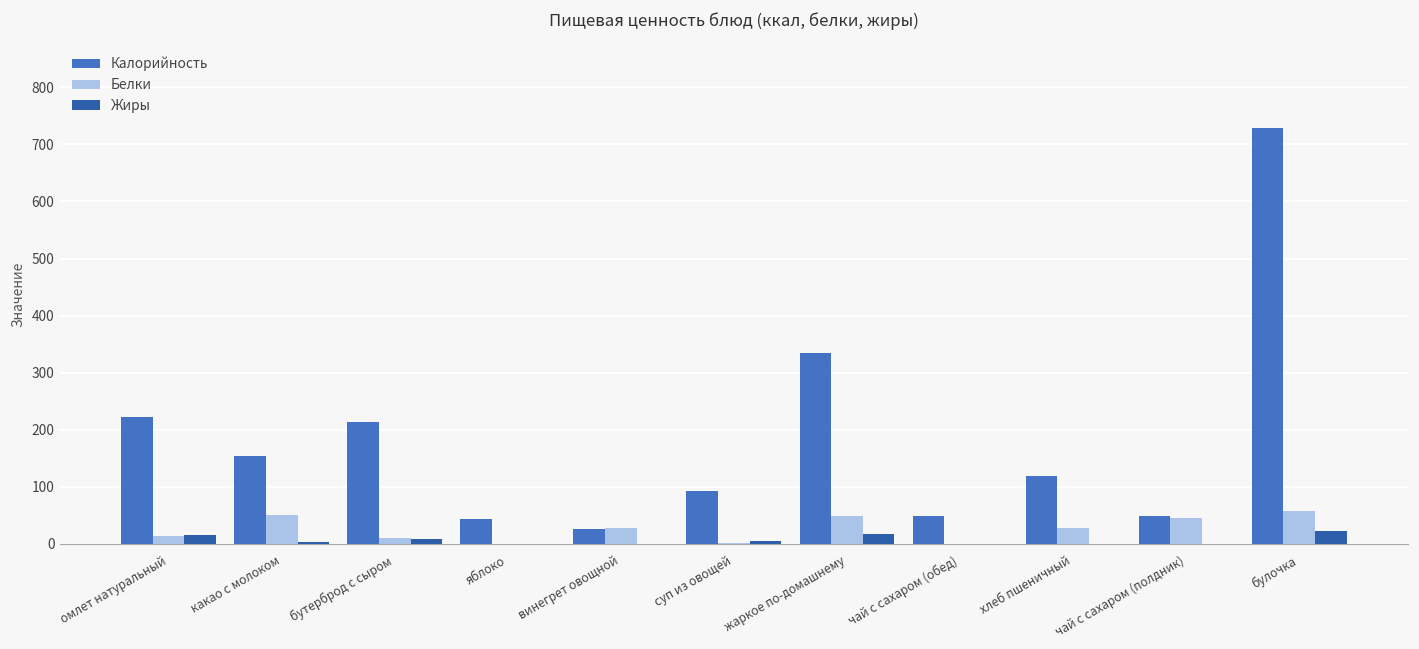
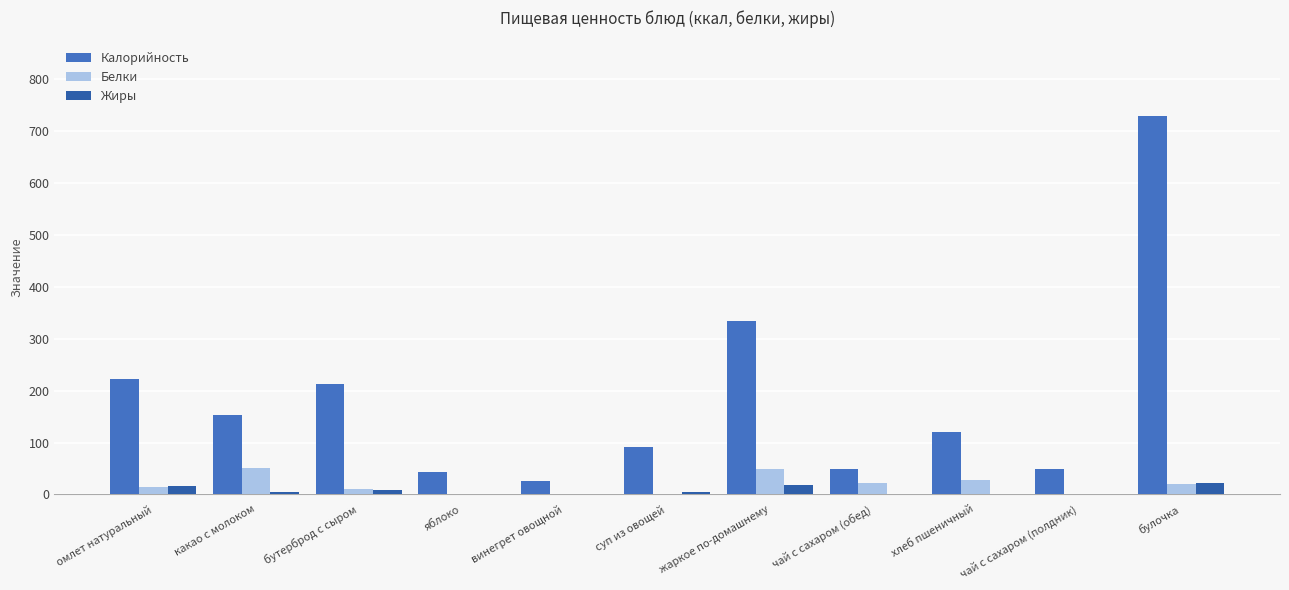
  {
    "Белки": {
      "омлет натуральный": 10,
      "какао с молоком": 50,
      "бутерброд с сыром": 10,
-     "винегрет овощной": 30,
+     "винегрет овощной": 0,
      "жаркое по-домашнему": 50,
-     "чай с сахаром (обед)": 0,
+     "чай с сахаром (обед)": 20,
      "хлеб пшеничный": 30,
-     "чай с сахаром (полдник)": 50,
-     "булочка": 60
+     "чай с сахаром (полдник)": 0,
+     "булочка": 20
    }
  }
